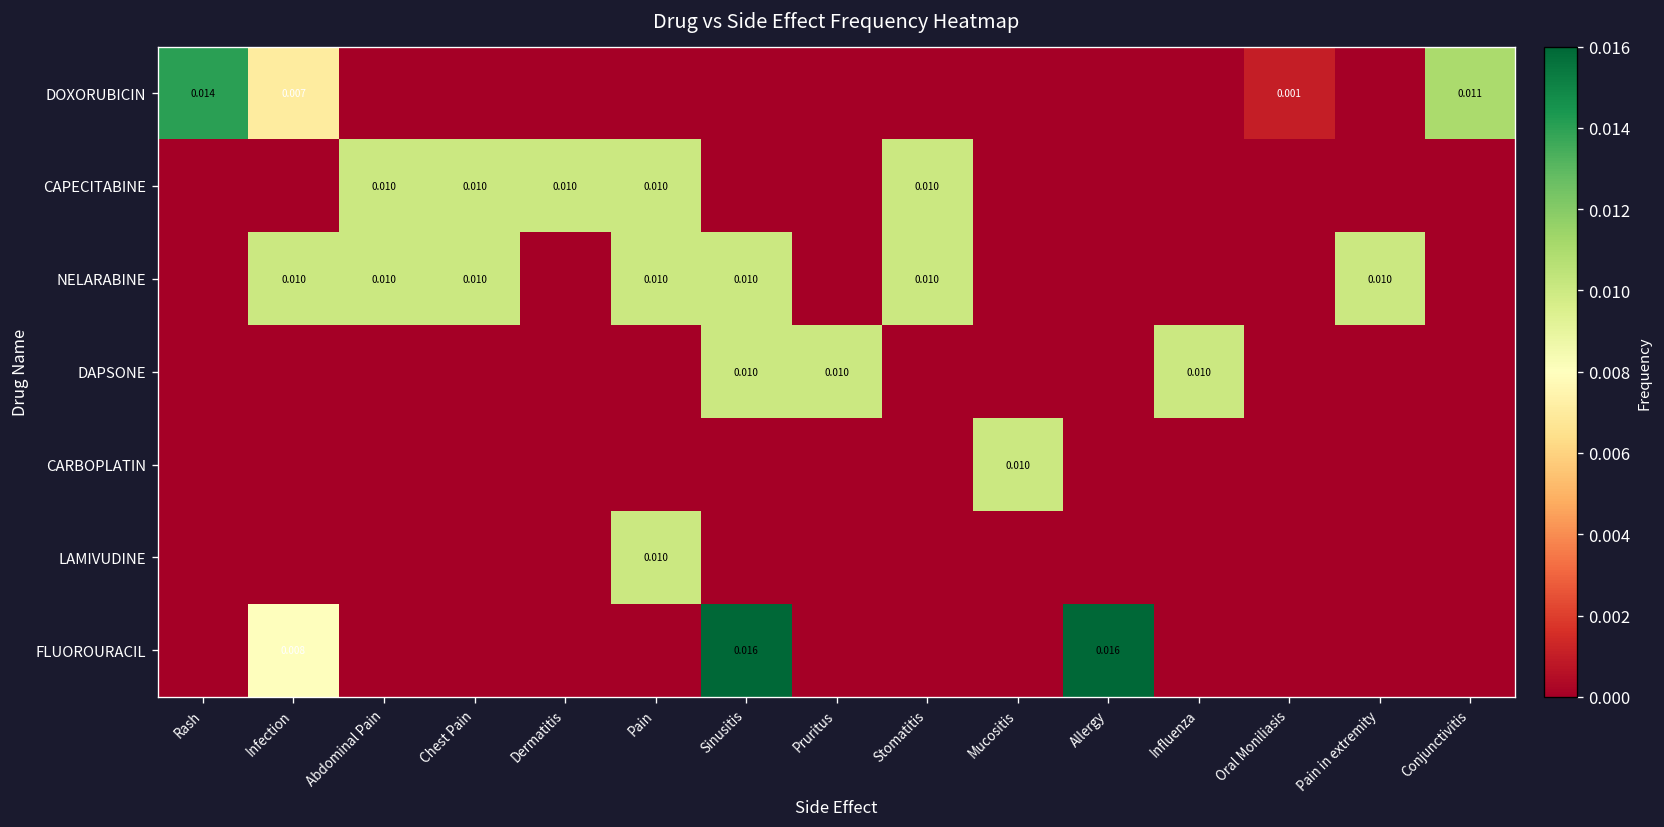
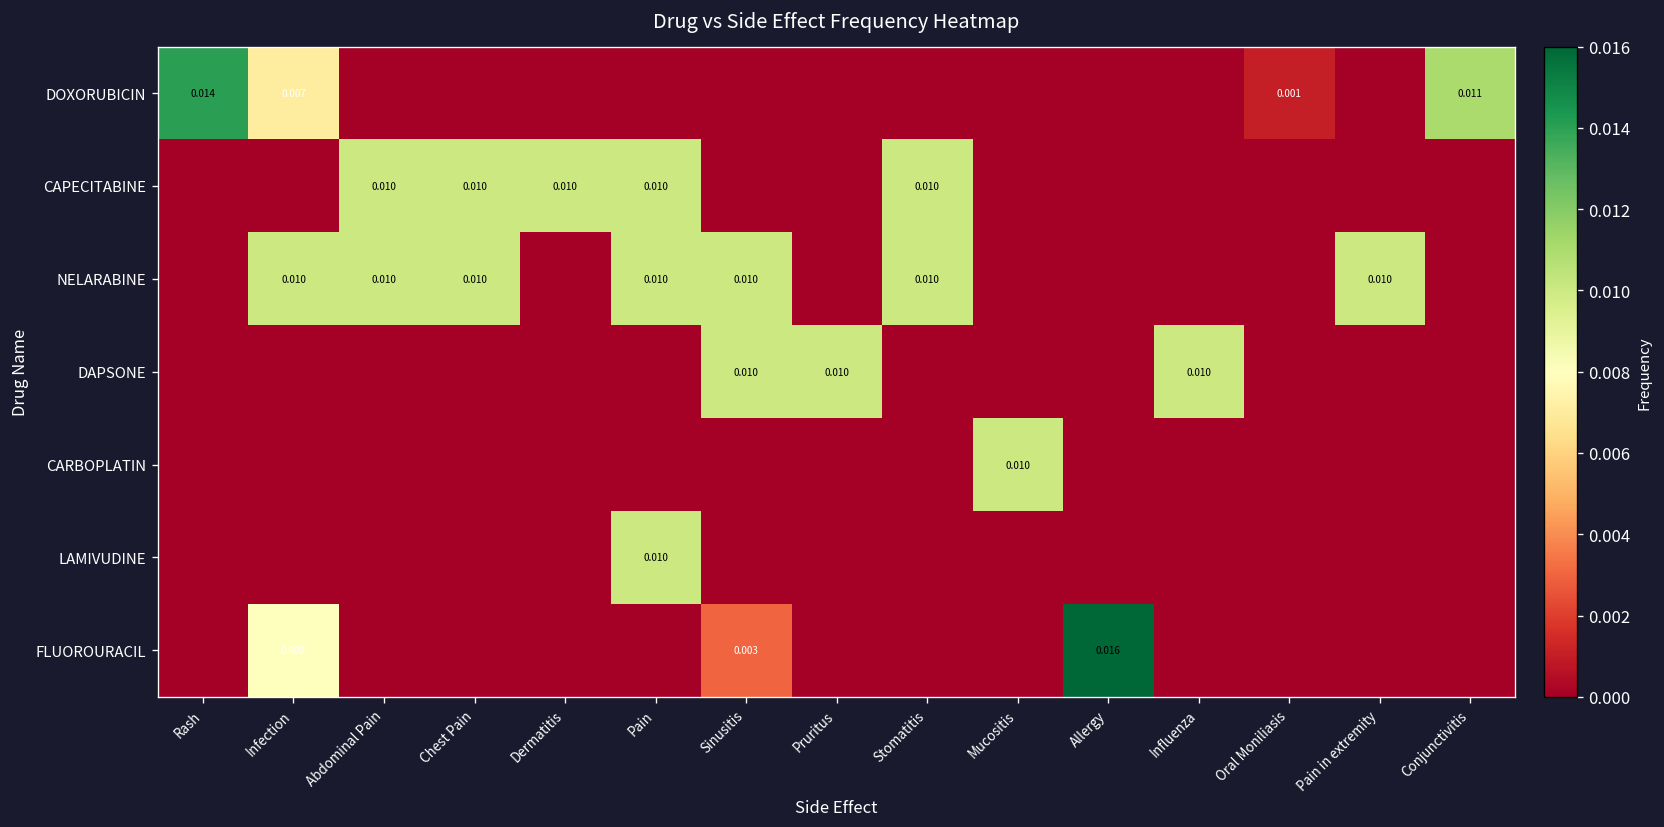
  {
    "DOXORUBICIN": {
      "Rash": 0.014,
      "Infection": 0.007,
      "Oral Moniliasis": 0.001,
      "Conjunctivitis": 0.011
    },
    "CAPECITABINE": {
      "Abdominal Pain": 0.010,
      "Chest Pain": 0.010,
      "Dermatitis": 0.010,
      "Pain": 0.010,
      "Stomatitis": 0.010
    },
    "NELARABINE": {
      "Infection": 0.010,
      "Abdominal Pain": 0.010,
      "Chest Pain": 0.010,
      "Pain": 0.010,
      "Sinusitis": 0.010,
      "Stomatitis": 0.010,
      "Pain in extremity": 0.010
    },
    "DAPSONE": {
      "Sinusitis": 0.010,
      "Pruritus": 0.010,
      "Influenza": 0.010
    },
    "CARBOPLATIN": {
      "Mucositis": 0.010
    },
    "LAMIVUDINE": {
      "Pain": 0.010
    },
    "FLUOROURACIL": {
      "Infection": 0.008,
-     "Sinusitis": 0.016,
+     "Sinusitis": 0.003,
      "Allergy": 0.016
    }
  }
